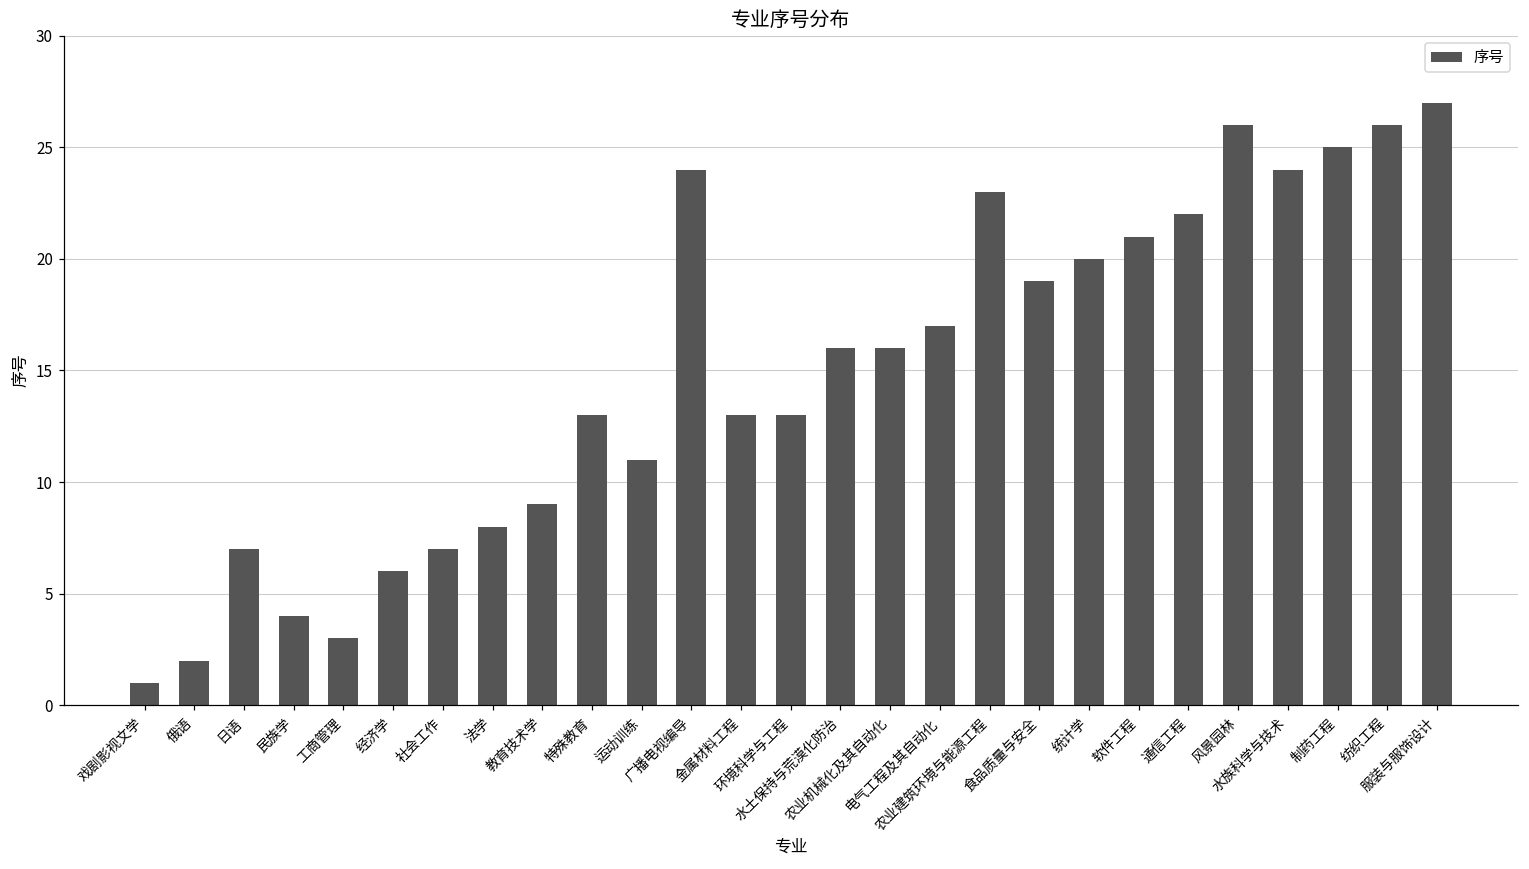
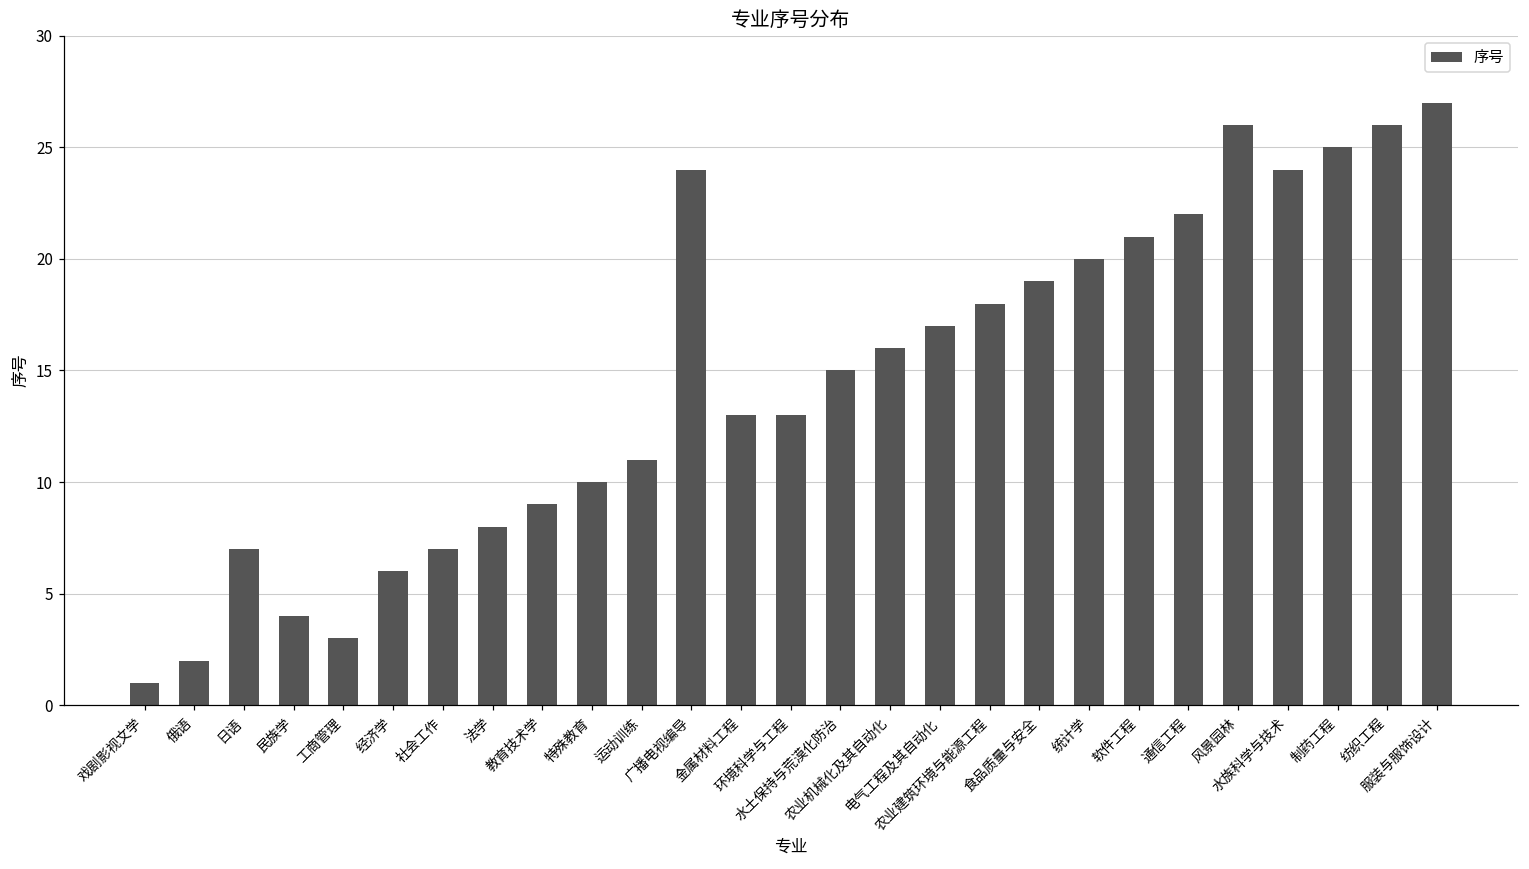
  {
    "戏剧影视文学": 1,
    "俄语": 2,
    "日语": 7,
    "民族学": 4,
    "工商管理": 3,
    "经济学": 6,
    "社会工作": 7,
    "法学": 8,
    "教育技术学": 9,
-   "特殊教育": 13,
+   "特殊教育": 10,
    "运动训练": 11,
    "广播电视编导": 24,
    "金属材料工程": 13,
    "环境科学与工程": 13,
-   "水土保持与荒漠化防治": 16,
+   "水土保持与荒漠化防治": 15,
    "农业机械化及其自动化": 16,
    "电气工程及其自动化": 17,
-   "农业建筑环境与能源工程": 23,
+   "农业建筑环境与能源工程": 18,
    "食品质量与安全": 19,
    "统计学": 20,
    "软件工程": 21,
    "通信工程": 22,
    "风景园林": 26,
    "水族科学与技术": 24,
    "制药工程": 25,
    "纺织工程": 26,
    "服装与服饰设计": 27
  }
